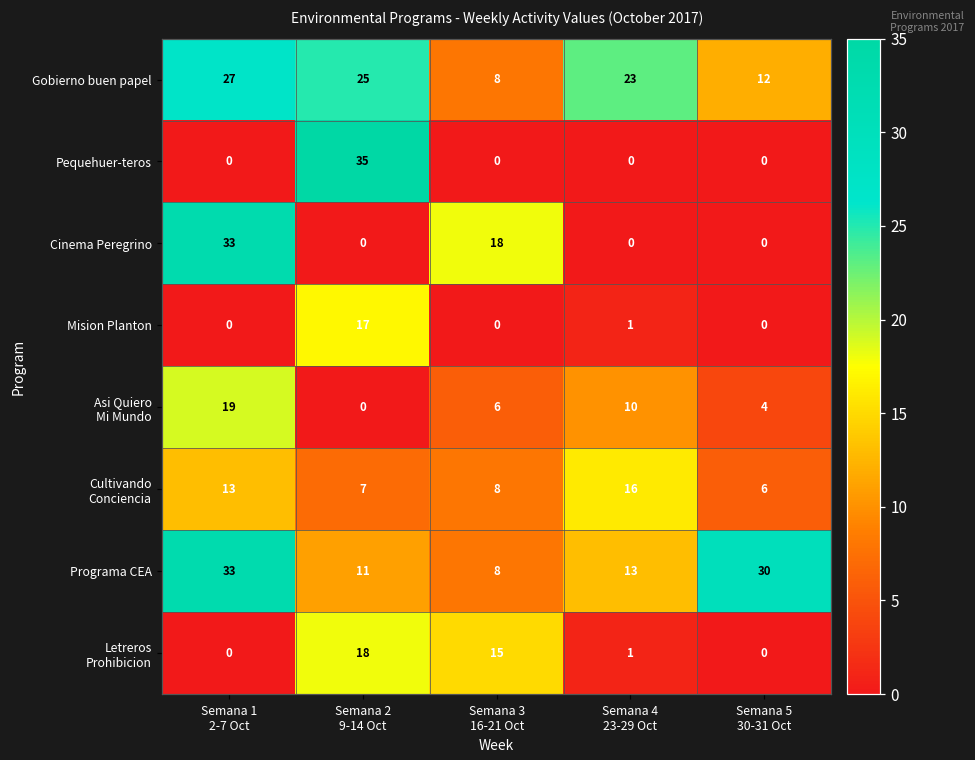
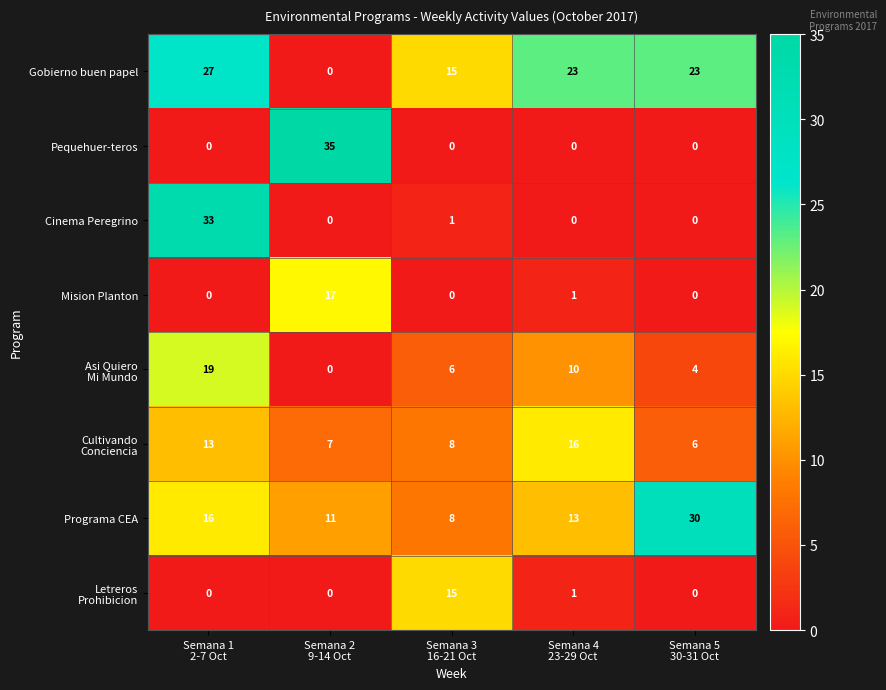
  {
    "Gobierno buen papel": {
      "Semana 1 2-7 Oct": 27,
-     "Semana 2 9-14 Oct": 25,
-     "Semana 3 16-21 Oct": 8,
+     "Semana 2 9-14 Oct": 0,
+     "Semana 3 16-21 Oct": 15,
      "Semana 4 23-29 Oct": 23,
-     "Semana 5 30-31 Oct": 12
+     "Semana 5 30-31 Oct": 23
    },
    "Pequehuer-teros": {
      "Semana 1 2-7 Oct": 0,
      "Semana 2 9-14 Oct": 35,
      "Semana 3 16-21 Oct": 0,
      "Semana 4 23-29 Oct": 0,
      "Semana 5 30-31 Oct": 0
    },
    "Cinema Peregrino": {
      "Semana 1 2-7 Oct": 33,
      "Semana 2 9-14 Oct": 0,
-     "Semana 3 16-21 Oct": 18,
+     "Semana 3 16-21 Oct": 1,
      "Semana 4 23-29 Oct": 0,
      "Semana 5 30-31 Oct": 0
    },
    "Mision Planton": {
      "Semana 1 2-7 Oct": 0,
      "Semana 2 9-14 Oct": 17,
      "Semana 3 16-21 Oct": 0,
      "Semana 4 23-29 Oct": 1,
      "Semana 5 30-31 Oct": 0
    },
    "Asi Quiero Mi Mundo": {
      "Semana 1 2-7 Oct": 19,
      "Semana 2 9-14 Oct": 0,
      "Semana 3 16-21 Oct": 6,
      "Semana 4 23-29 Oct": 10,
      "Semana 5 30-31 Oct": 4
    },
    "Cultivando Conciencia": {
      "Semana 1 2-7 Oct": 13,
      "Semana 2 9-14 Oct": 7,
      "Semana 3 16-21 Oct": 8,
      "Semana 4 23-29 Oct": 16,
      "Semana 5 30-31 Oct": 6
    },
    "Programa CEA": {
-     "Semana 1 2-7 Oct": 33,
+     "Semana 1 2-7 Oct": 16,
      "Semana 2 9-14 Oct": 11,
      "Semana 3 16-21 Oct": 8,
      "Semana 4 23-29 Oct": 13,
      "Semana 5 30-31 Oct": 30
    },
    "Letreros Prohibicion": {
      "Semana 1 2-7 Oct": 0,
-     "Semana 2 9-14 Oct": 18,
+     "Semana 2 9-14 Oct": 0,
      "Semana 3 16-21 Oct": 15,
      "Semana 4 23-29 Oct": 1,
      "Semana 5 30-31 Oct": 0
    }
  }
